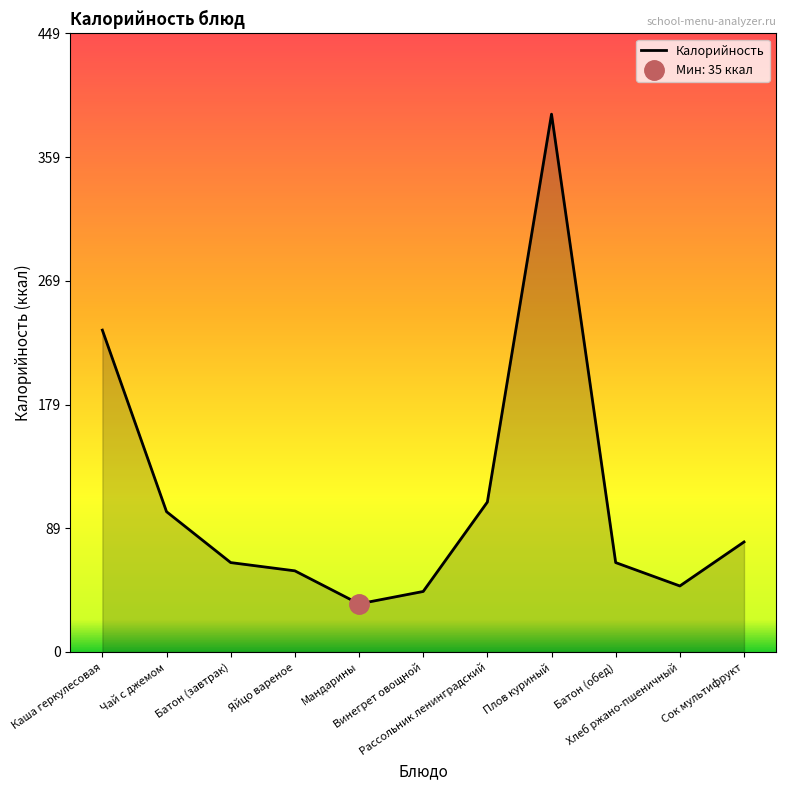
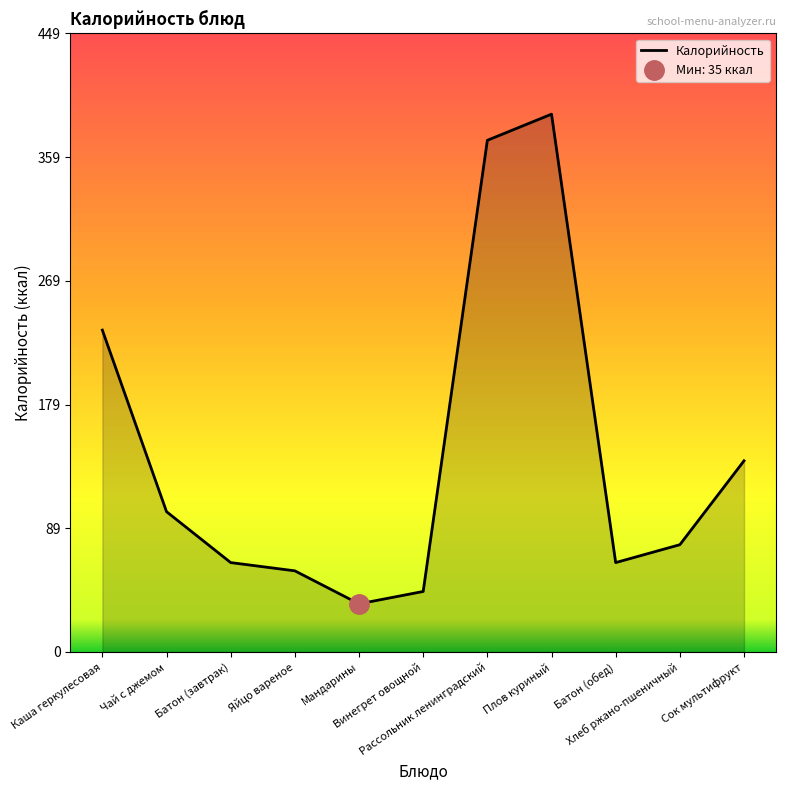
  {
    "Калорийность": {
      "Каша геркулесовая": 234,
      "Чай с джемом": 102,
      "Батон (завтрак)": 65,
      "Яйцо вареное": 59,
      "Винегрет овощной": 44,
-     "Рассольник ленинградский": 109,
+     "Рассольник ленинградский": 372,
      "Плов куриный": 391,
      "Батон (обед)": 65,
-     "Хлеб ржано-пшеничный": 48,
-     "Сок мультифрукт": 80
+     "Хлеб ржано-пшеничный": 78,
+     "Сок мультифрукт": 139
    }
  }
